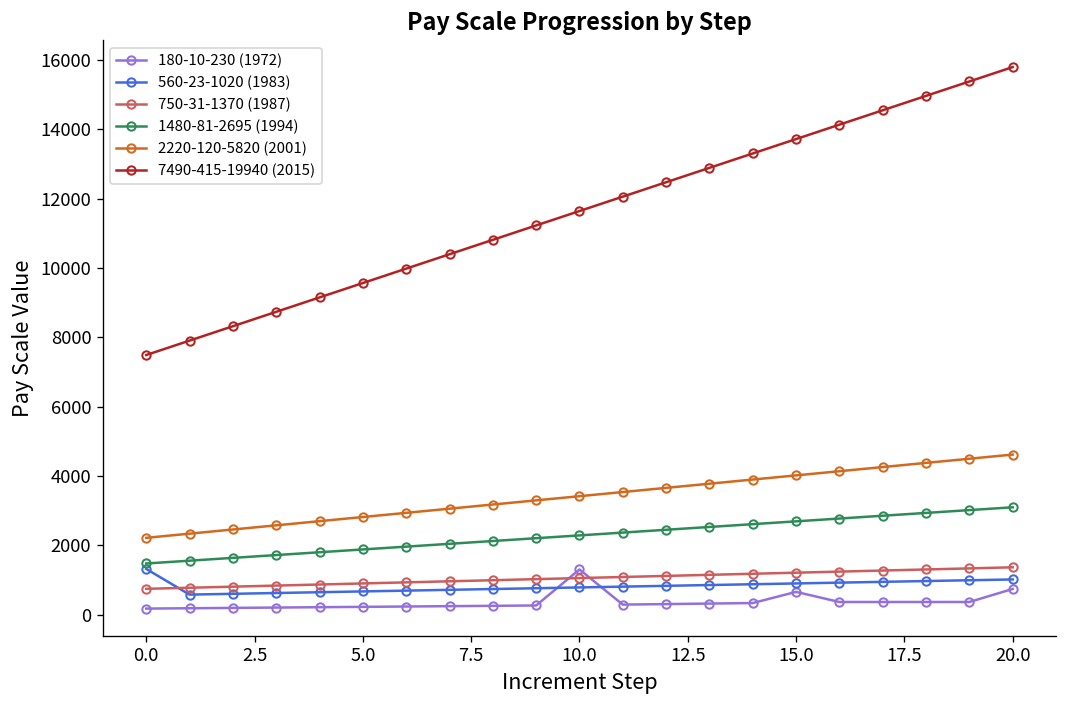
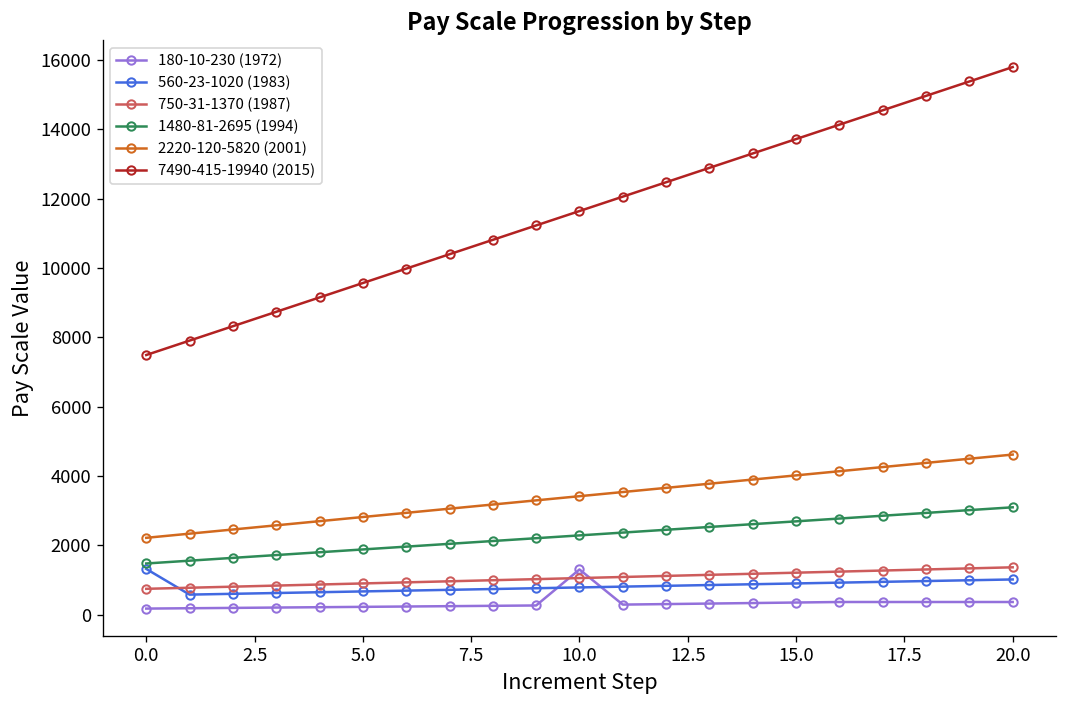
  {
    "180-10-230 (1972)": {
      "0.0": 200,
      "5.0": 200,
      "10.0": 1300,
-     "15.0": 700,
-     "20.0": 700
+     "15.0": 400,
+     "20.0": 400
    },
    "560-23-1020 (1983)": {
      "0.0": 1300,
      "5.0": 700,
      "10.0": 800,
      "15.0": 900,
      "20.0": 1000
    },
    "750-31-1370 (1987)": {
      "0.0": 800,
      "5.0": 900,
      "10.0": 1100,
      "15.0": 1200,
      "20.0": 1400
    },
    "1480-81-2695 (1994)": {
      "0.0": 1500,
      "5.0": 1900,
      "10.0": 2300,
      "15.0": 2700,
      "20.0": 3100
    },
    "2220-120-5820 (2001)": {
      "0.0": 2200,
      "5.0": 2800,
      "10.0": 3400,
      "15.0": 4000,
      "20.0": 4600
    },
    "7490-415-19940 (2015)": {
      "0.0": 7500,
      "5.0": 9600,
      "10.0": 11600,
      "15.0": 13700,
      "20.0": 15800
    }
  }
